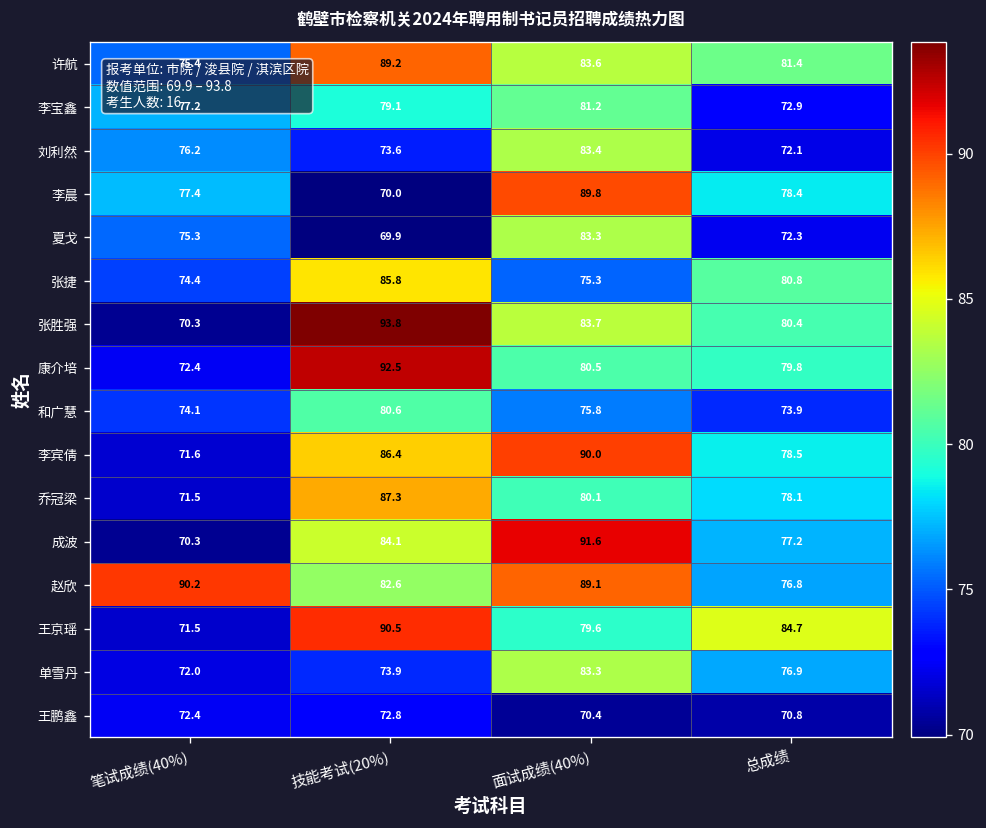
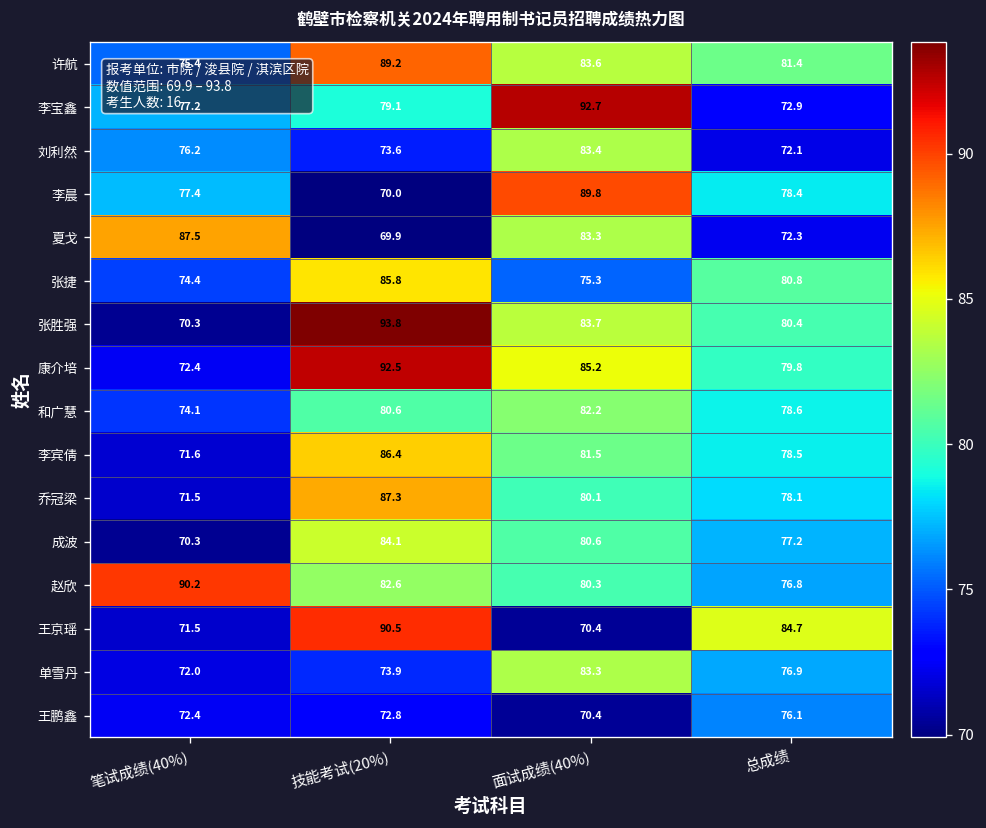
  {
    "许航": {
      "技能考试(20%)": 89.2,
      "面试成绩(40%)": 83.6,
      "总成绩": 81.4
    },
    "李宝鑫": {
      "技能考试(20%)": 79.1,
-     "面试成绩(40%)": 81.2,
+     "面试成绩(40%)": 92.7,
      "总成绩": 72.9
    },
    "刘利然": {
      "笔试成绩(40%)": 76.2,
      "技能考试(20%)": 73.6,
      "面试成绩(40%)": 83.4,
      "总成绩": 72.1
    },
    "李晨": {
      "笔试成绩(40%)": 77.4,
      "技能考试(20%)": 70.0,
      "面试成绩(40%)": 89.8,
      "总成绩": 78.4
    },
    "夏戈": {
-     "笔试成绩(40%)": 75.3,
+     "笔试成绩(40%)": 87.5,
      "技能考试(20%)": 69.9,
      "面试成绩(40%)": 83.3,
      "总成绩": 72.3
    },
    "张捷": {
      "笔试成绩(40%)": 74.4,
      "技能考试(20%)": 85.8,
      "面试成绩(40%)": 75.3,
      "总成绩": 80.8
    },
    "张胜强": {
      "笔试成绩(40%)": 70.3,
      "技能考试(20%)": 93.8,
      "面试成绩(40%)": 83.7,
      "总成绩": 80.4
    },
    "康介培": {
      "笔试成绩(40%)": 72.4,
      "技能考试(20%)": 92.5,
-     "面试成绩(40%)": 80.5,
+     "面试成绩(40%)": 85.2,
      "总成绩": 79.8
    },
    "和广慧": {
      "笔试成绩(40%)": 74.1,
      "技能考试(20%)": 80.6,
-     "面试成绩(40%)": 75.8,
-     "总成绩": 73.9
+     "面试成绩(40%)": 82.2,
+     "总成绩": 78.6
    },
    "李宾倩": {
      "笔试成绩(40%)": 71.6,
      "技能考试(20%)": 86.4,
-     "面试成绩(40%)": 90.0,
+     "面试成绩(40%)": 81.5,
      "总成绩": 78.5
    },
    "乔冠梁": {
      "笔试成绩(40%)": 71.5,
      "技能考试(20%)": 87.3,
      "面试成绩(40%)": 80.1,
      "总成绩": 78.1
    },
    "成波": {
      "笔试成绩(40%)": 70.3,
      "技能考试(20%)": 84.1,
-     "面试成绩(40%)": 91.6,
+     "面试成绩(40%)": 80.6,
      "总成绩": 77.2
    },
    "赵欣": {
      "笔试成绩(40%)": 90.2,
      "技能考试(20%)": 82.6,
-     "面试成绩(40%)": 89.1,
+     "面试成绩(40%)": 80.3,
      "总成绩": 76.8
    },
    "王京瑶": {
      "笔试成绩(40%)": 71.5,
      "技能考试(20%)": 90.5,
-     "面试成绩(40%)": 79.6,
+     "面试成绩(40%)": 70.4,
      "总成绩": 84.7
    },
    "单雪丹": {
      "笔试成绩(40%)": 72.0,
      "技能考试(20%)": 73.9,
      "面试成绩(40%)": 83.3,
      "总成绩": 76.9
    },
    "王鹏鑫": {
      "笔试成绩(40%)": 72.4,
      "技能考试(20%)": 72.8,
      "面试成绩(40%)": 70.4,
-     "总成绩": 70.8
+     "总成绩": 76.1
    }
  }
